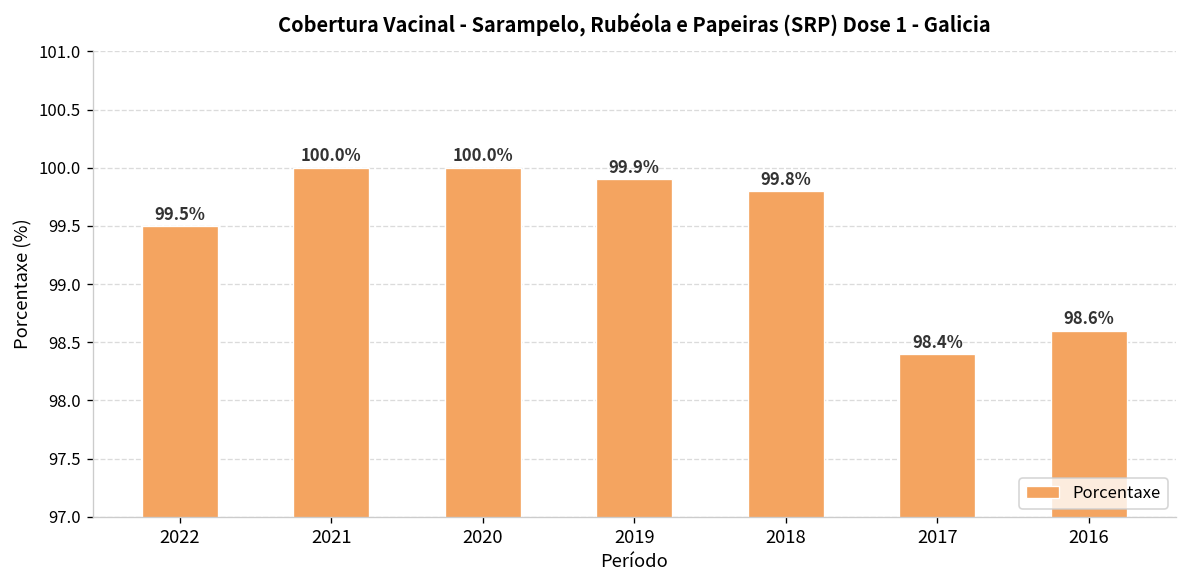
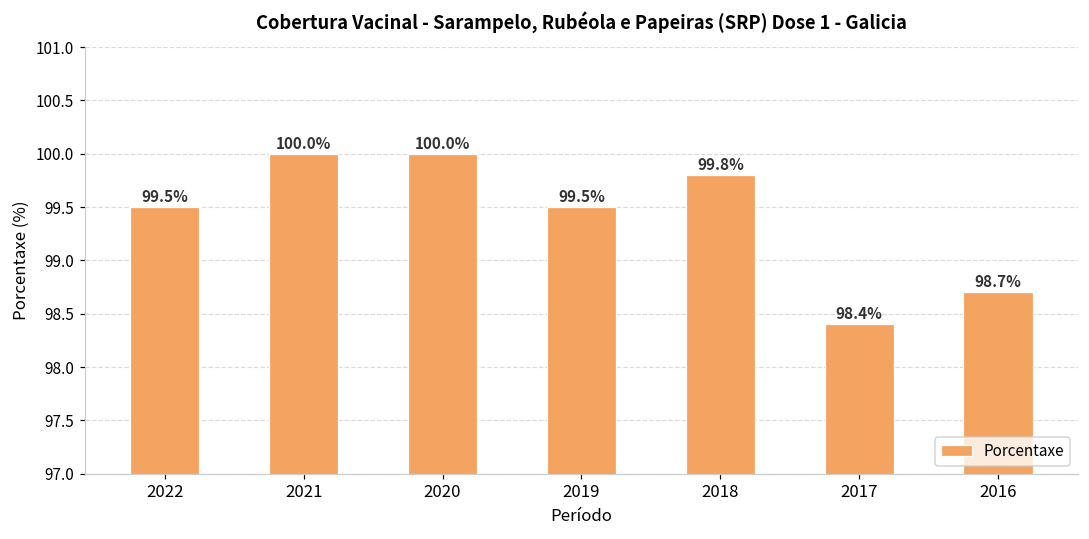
  {
    "2022": "99.5%",
    "2021": "100.0%",
    "2020": "100.0%",
-   "2019": "99.9%",
+   "2019": "99.5%",
    "2018": "99.8%",
    "2017": "98.4%",
-   "2016": "98.6%"
+   "2016": "98.7%"
  }
